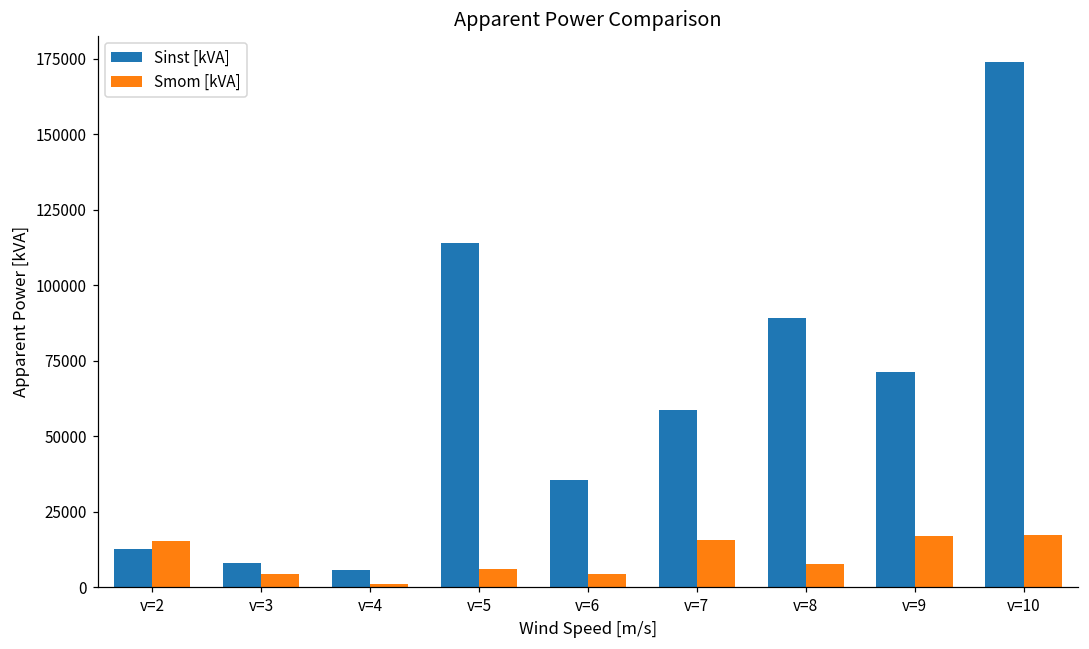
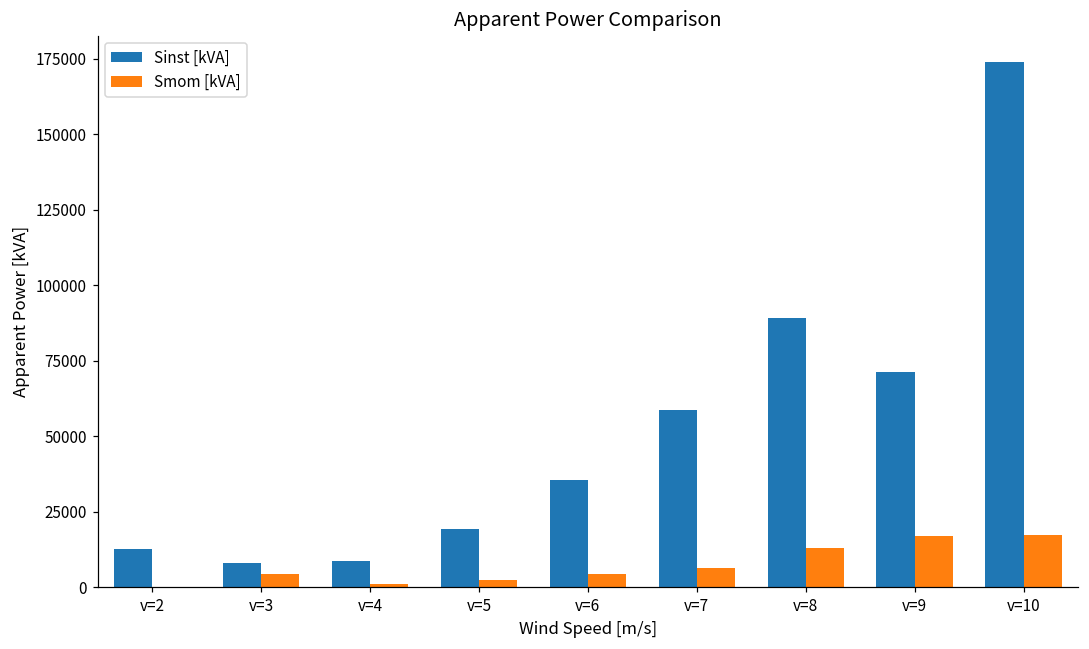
  {
    "Sinst [kVA]": {
      "v=2": 13000,
      "v=3": 8000,
-     "v=4": 6000,
-     "v=5": 114000,
+     "v=4": 9000,
+     "v=5": 19000,
      "v=6": 36000,
      "v=7": 59000,
      "v=8": 89000,
      "v=9": 71000,
      "v=10": 174000
    },
    "Smom [kVA]": {
-     "v=2": 15000,
+     "v=2": 0,
      "v=3": 4000,
      "v=4": 1000,
-     "v=5": 6000,
+     "v=5": 2000,
      "v=6": 4000,
-     "v=7": 15000,
-     "v=8": 8000,
+     "v=7": 6000,
+     "v=8": 13000,
      "v=9": 17000,
      "v=10": 17000
    }
  }
